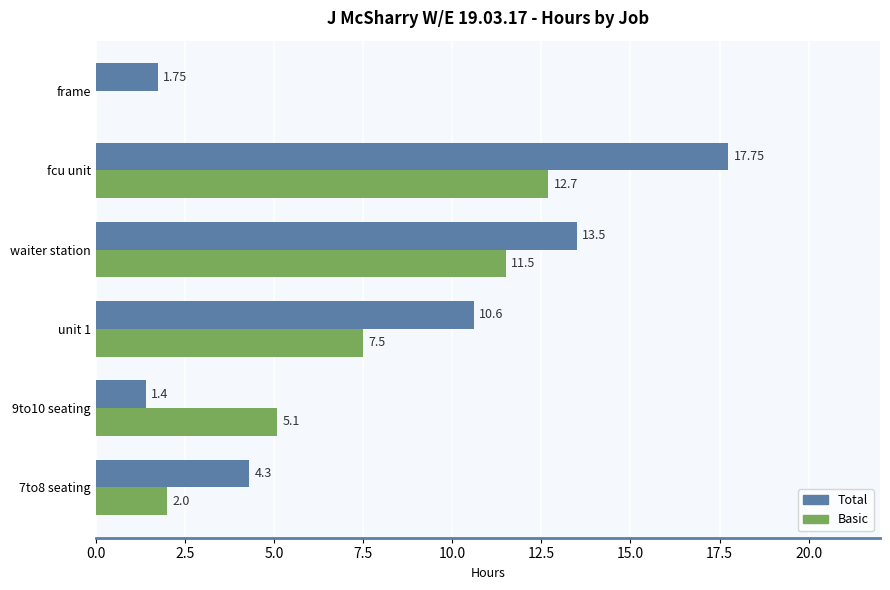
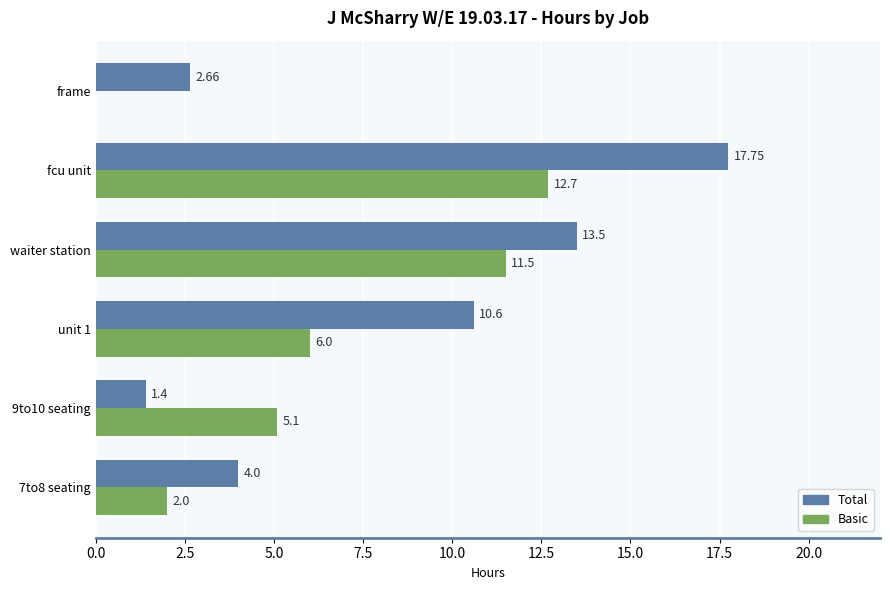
  {
    "Total": {
-     "frame": 1.75,
+     "frame": 2.66,
      "fcu unit": 17.75,
      "waiter station": 13.5,
      "unit 1": 10.6,
      "9to10 seating": 1.4,
-     "7to8 seating": 4.3
+     "7to8 seating": 4.0
    },
    "Basic": {
      "fcu unit": 12.7,
      "waiter station": 11.5,
-     "unit 1": 7.5,
+     "unit 1": 6.0,
      "9to10 seating": 5.1,
      "7to8 seating": 2.0
    }
  }
